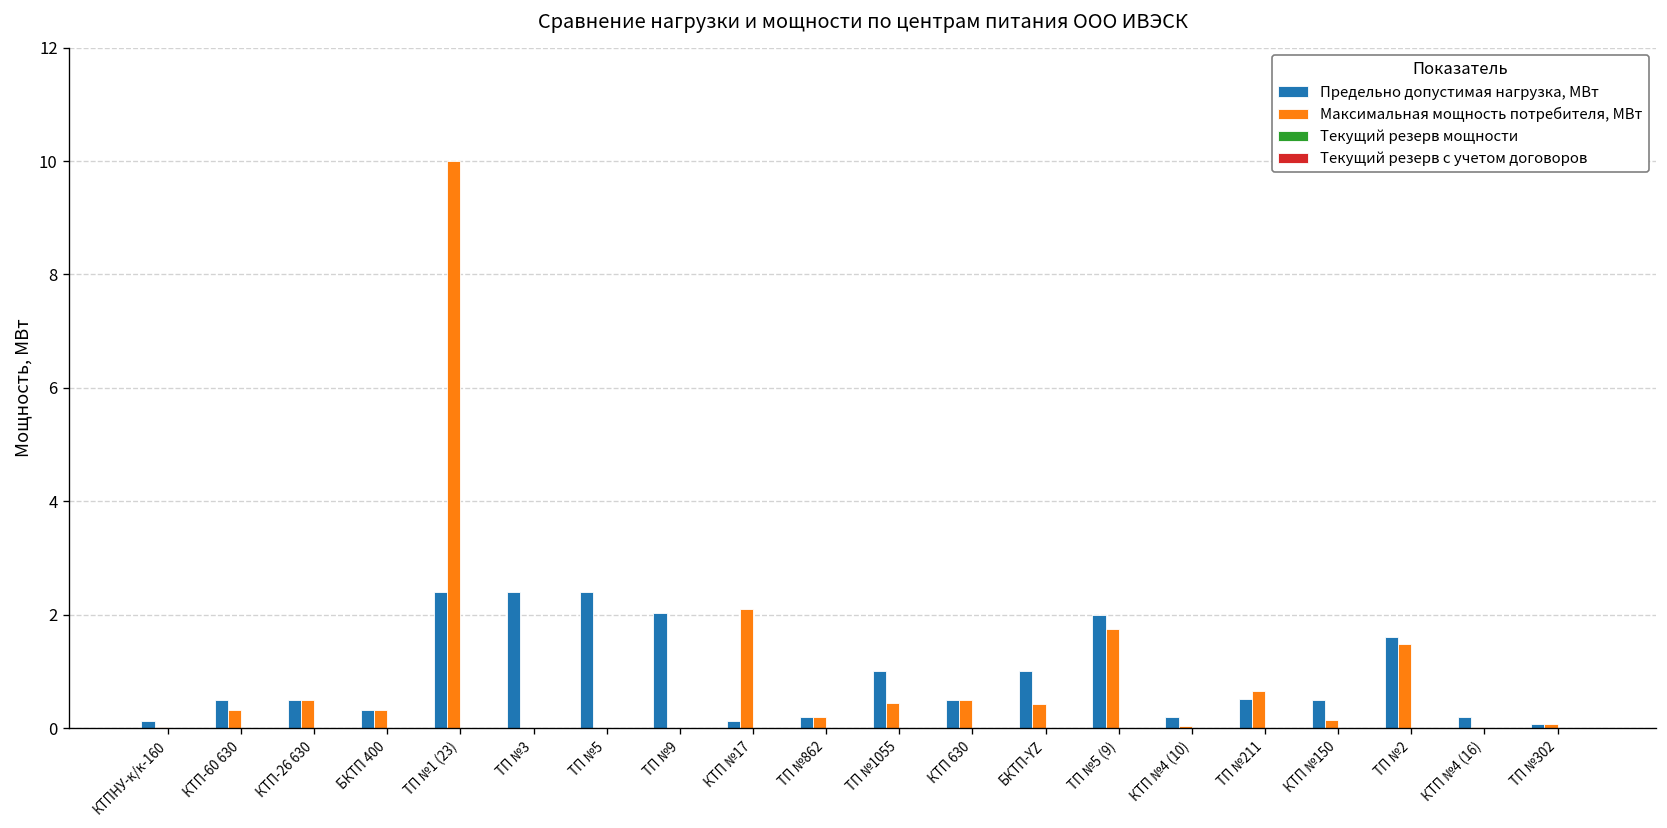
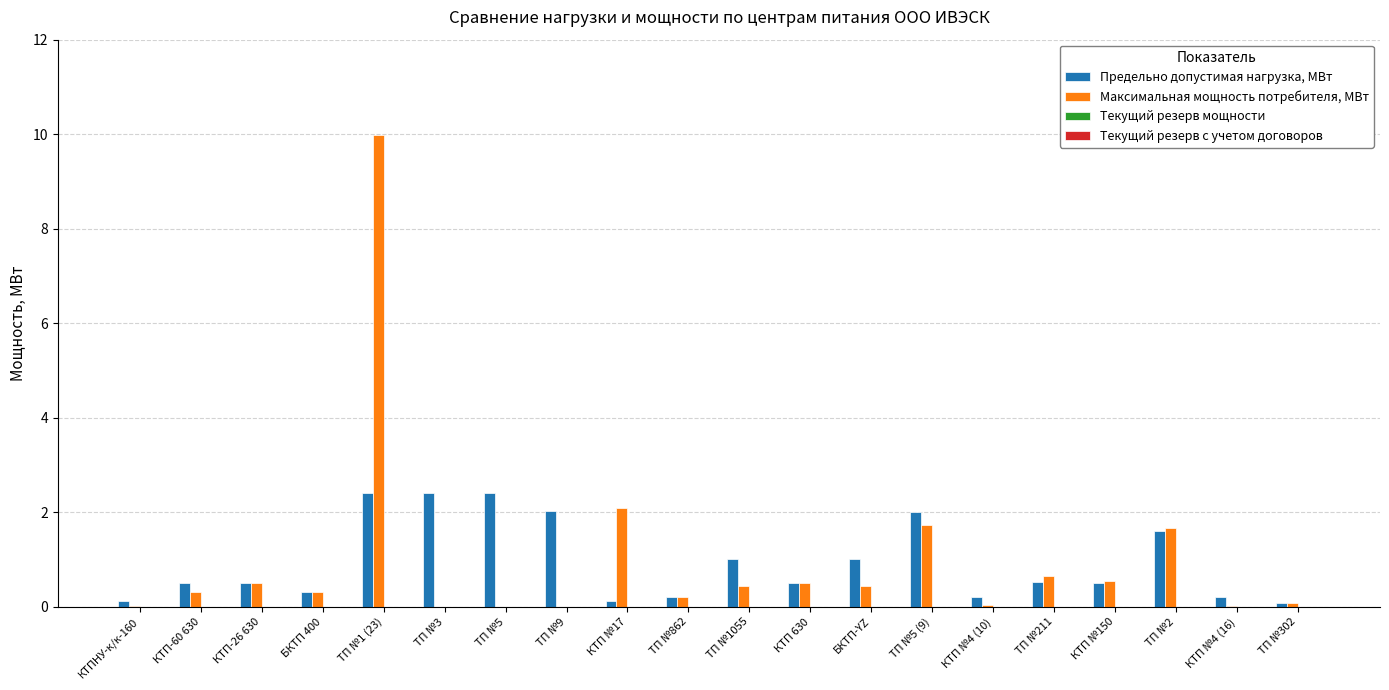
  {
    "Предельно допустимая нагрузка, МВт": {
      "КТПНУ-к/к-160": 0.1,
      "КТП-60 630": 0.5,
      "КТП-26 630": 0.5,
      "БКТП 400": 0.3,
      "ТП №1 (23)": 2.4,
      "ТП №3": 2.4,
      "ТП №5": 2.4,
      "ТП №9": 2.0,
      "КТП №17": 0.1,
      "ТП №862": 0.2,
      "ТП №1055": 1.0,
      "КТП 630": 0.5,
      "БКТП-YZ": 1.0,
      "ТП №5 (9)": 2.0,
      "КТП №4 (10)": 0.2,
      "ТП №211": 0.5,
      "КТП №150": 0.5,
      "ТП №2": 1.6,
      "КТП №4 (16)": 0.2,
      "ТП №302": 0.1
    },
    "Максимальная мощность потребителя, МВт": {
      "КТП-60 630": 0.3,
      "КТП-26 630": 0.5,
      "БКТП 400": 0.3,
      "ТП №1 (23)": 10.0,
      "ТП №3": 0.0,
      "ТП №5": 0.0,
      "ТП №9": 0.0,
      "КТП №17": 2.1,
      "ТП №862": 0.2,
      "ТП №1055": 0.5,
      "КТП 630": 0.5,
      "БКТП-YZ": 0.4,
      "ТП №5 (9)": 1.7,
      "ТП №211": 0.7,
-     "КТП №150": 0.1,
-     "ТП №2": 1.5,
+     "КТП №150": 0.6,
+     "ТП №2": 1.7,
      "ТП №302": 0.1
    },
    "Текущий резерв мощности": {
      "КТПНУ-к/к-160": 0.0,
      "КТП-60 630": 0.0,
      "КТП-26 630": 0.0,
      "БКТП 400": 0.0,
      "ТП №1 (23)": 0.0,
      "ТП №3": 0.0,
      "ТП №5": 0.0,
      "ТП №9": 0.0,
      "КТП №17": 0.0,
      "ТП №862": 0.0,
      "ТП №1055": 0.0,
      "КТП 630": 0.0,
      "БКТП-YZ": 0.0,
      "ТП №5 (9)": 0.0,
      "КТП №4 (10)": 0.0,
      "ТП №211": 0.0,
      "КТП №150": 0.0,
      "ТП №2": 0.0,
      "КТП №4 (16)": 0.0,
      "ТП №302": 0.0
    },
    "Текущий резерв с учетом договоров": {
      "КТПНУ-к/к-160": 0.0,
      "КТП-60 630": 0.0,
      "КТП-26 630": 0.0,
      "БКТП 400": 0.0,
      "ТП №1 (23)": 0.0,
      "ТП №3": 0.0,
      "ТП №5": 0.0,
      "ТП №9": 0.0,
      "КТП №17": 0.0,
      "ТП №862": 0.0,
      "ТП №1055": 0.0,
      "КТП 630": 0.0,
      "БКТП-YZ": 0.0,
      "ТП №5 (9)": 0.0,
      "КТП №4 (10)": 0.0,
      "ТП №211": 0.0,
      "КТП №150": 0.0,
      "ТП №2": 0.0,
      "КТП №4 (16)": 0.0,
      "ТП №302": 0.0
    }
  }
